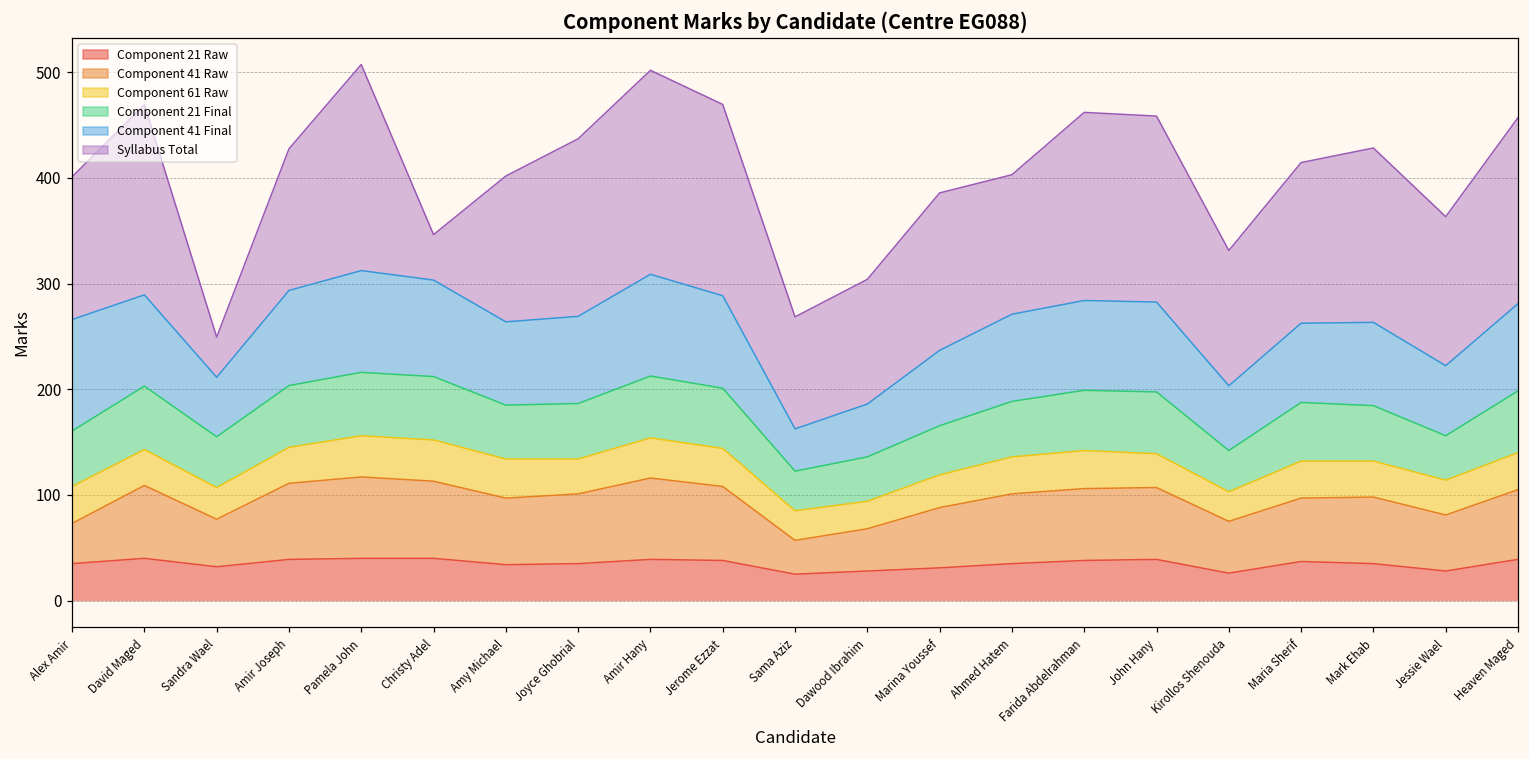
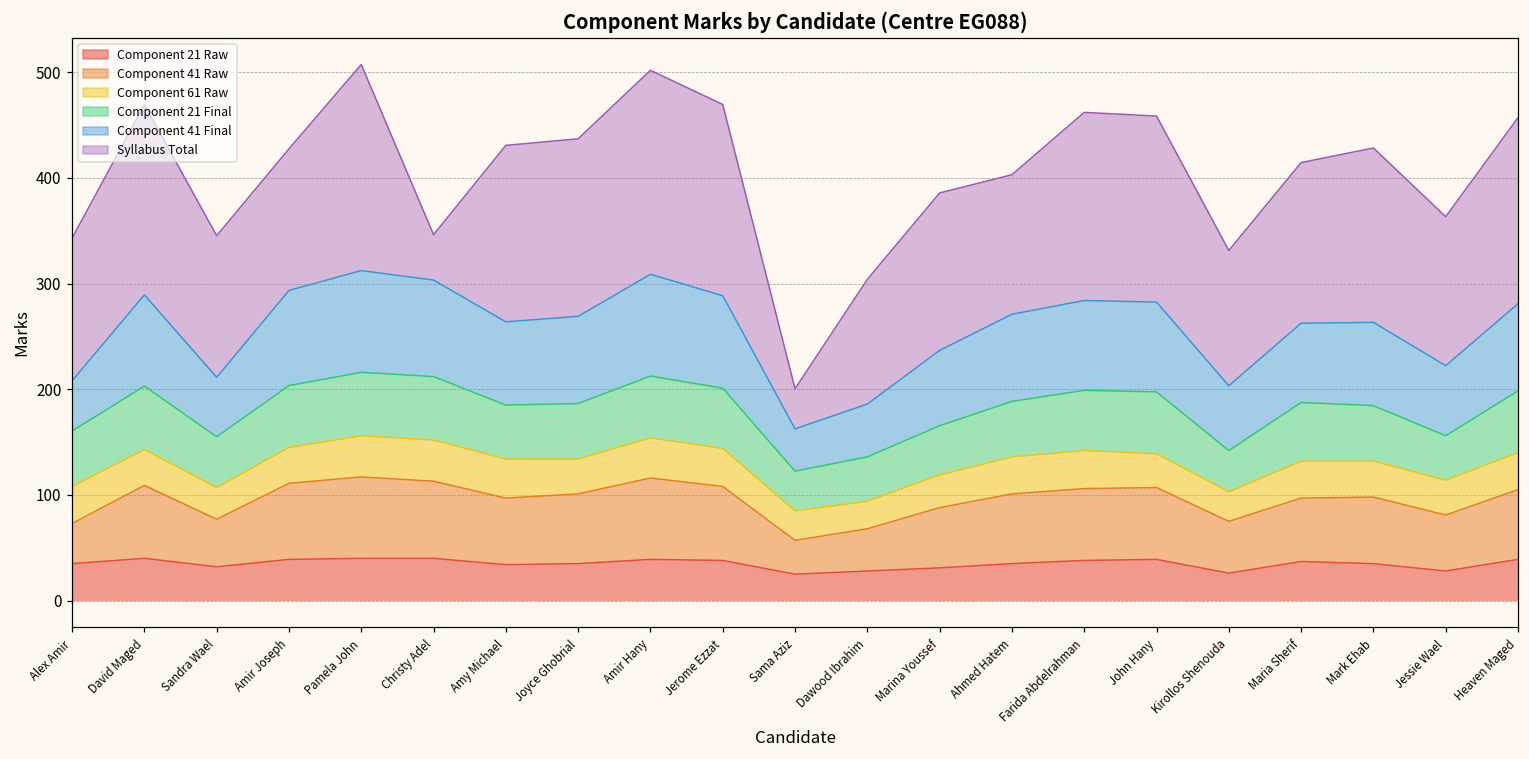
  {
    "Component 21 Final": {
      "Alex Amir": 50,
      "David Maged": 60,
      "Sandra Wael": 50,
      "Amir Joseph": 60,
      "Pamela John": 60,
      "Christy Adel": 60,
      "Amy Michael": 50,
      "Joyce Ghobrial": 50,
      "Amir Hany": 60,
      "Jerome Ezzat": 60,
      "Sama Aziz": 40,
      "Dawood Ibrahim": 40,
      "Marina Youssef": 50,
      "Ahmed Hatem": 50,
      "Farida Abdelrahman": 60,
      "John Hany": 60,
      "Kirollos Shenouda": 40,
      "Maria Sherif": 60,
      "Mark Ehab": 50,
      "Jessie Wael": 40,
      "Heaven Maged": 60
    },
    "Component 41 Final": {
-     "Alex Amir": 110,
+     "Alex Amir": 50,
      "David Maged": 90,
      "Sandra Wael": 60,
      "Amir Joseph": 90,
      "Pamela John": 100,
      "Christy Adel": 90,
      "Amy Michael": 80,
      "Joyce Ghobrial": 80,
      "Amir Hany": 100,
      "Jerome Ezzat": 90,
      "Sama Aziz": 40,
      "Dawood Ibrahim": 50,
      "Marina Youssef": 70,
      "Ahmed Hatem": 80,
      "Farida Abdelrahman": 90,
      "John Hany": 90,
      "Kirollos Shenouda": 60,
      "Maria Sherif": 80,
      "Mark Ehab": 80,
      "Jessie Wael": 70,
      "Heaven Maged": 80
    },
    "Syllabus Total": {
      "Alex Amir": 140,
-     "Sandra Wael": 40,
+     "Sandra Wael": 130,
      "Amir Joseph": 130,
      "Pamela John": 200,
      "Christy Adel": 40,
-     "Amy Michael": 140,
+     "Amy Michael": 170,
      "Joyce Ghobrial": 170,
      "Amir Hany": 190,
      "Jerome Ezzat": 180,
-     "Sama Aziz": 110,
+     "Sama Aziz": 40,
      "Dawood Ibrahim": 120,
      "Marina Youssef": 150,
      "Ahmed Hatem": 130,
      "Farida Abdelrahman": 180,
      "John Hany": 180,
      "Kirollos Shenouda": 130,
      "Maria Sherif": 150,
      "Mark Ehab": 170,
      "Jessie Wael": 140,
      "Heaven Maged": 180
    }
  }
